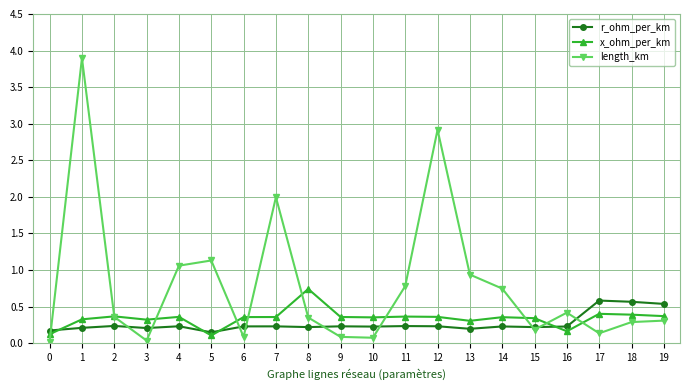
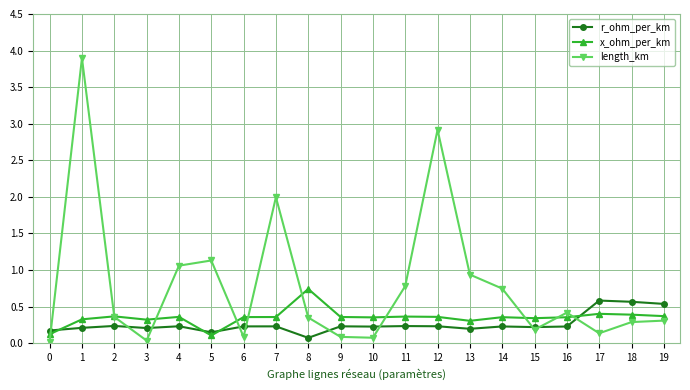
  {
    "r_ohm_per_km": {
      "0": 0.2,
      "1": 0.2,
      "2": 0.2,
      "3": 0.2,
      "4": 0.2,
      "5": 0.1,
      "6": 0.2,
      "7": 0.2,
-     "8": 0.2,
+     "8": 0.1,
      "9": 0.2,
      "10": 0.2,
      "11": 0.2,
      "12": 0.2,
      "13": 0.2,
      "14": 0.2,
      "16": 0.2,
      "17": 0.6,
      "18": 0.6,
      "19": 0.5
    },
    "x_ohm_per_km": {
      "0": 0.1,
      "1": 0.3,
      "3": 0.3,
      "4": 0.4,
      "5": 0.1,
      "6": 0.4,
      "7": 0.4,
      "8": 0.7,
      "9": 0.4,
      "10": 0.4,
      "11": 0.4,
      "12": 0.4,
      "13": 0.3,
      "14": 0.4,
      "15": 0.3,
-     "16": 0.2,
+     "16": 0.4,
      "17": 0.4,
      "18": 0.4,
      "19": 0.4
    },
    "length_km": {
      "0": 0.0,
      "1": 3.9,
      "3": 0.0,
      "4": 1.1,
      "5": 1.1,
      "6": 0.1,
      "7": 2.0,
      "8": 0.4,
      "9": 0.1,
      "10": 0.1,
      "11": 0.8,
      "12": 2.9,
      "13": 0.9,
      "14": 0.7,
      "16": 0.4,
      "17": 0.1,
      "18": 0.3,
      "19": 0.3
    }
  }
